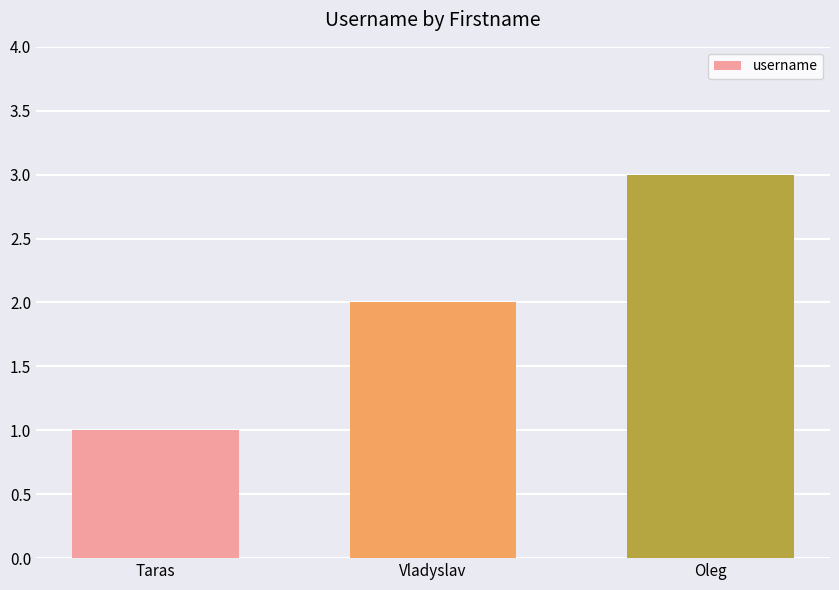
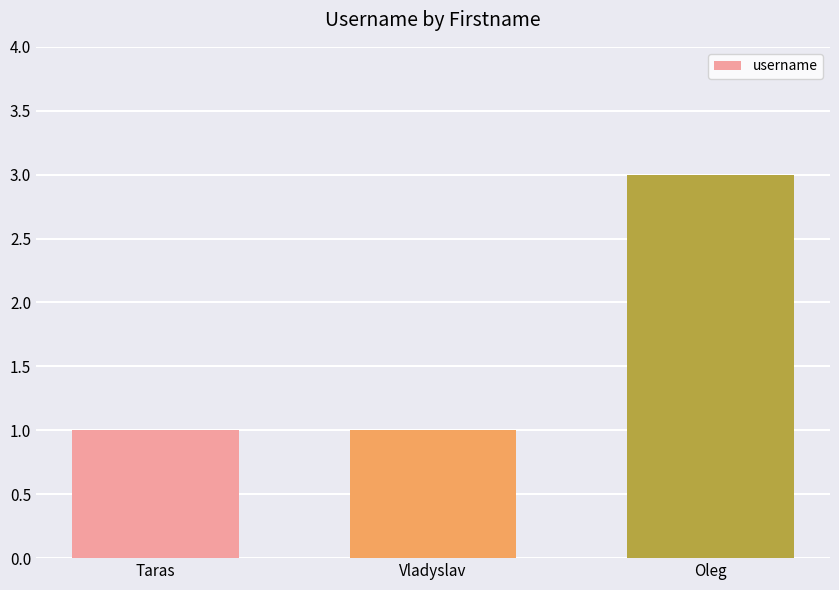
  {
    "Taras": 1,
-   "Vladyslav": 2,
+   "Vladyslav": 1,
    "Oleg": 3
  }
